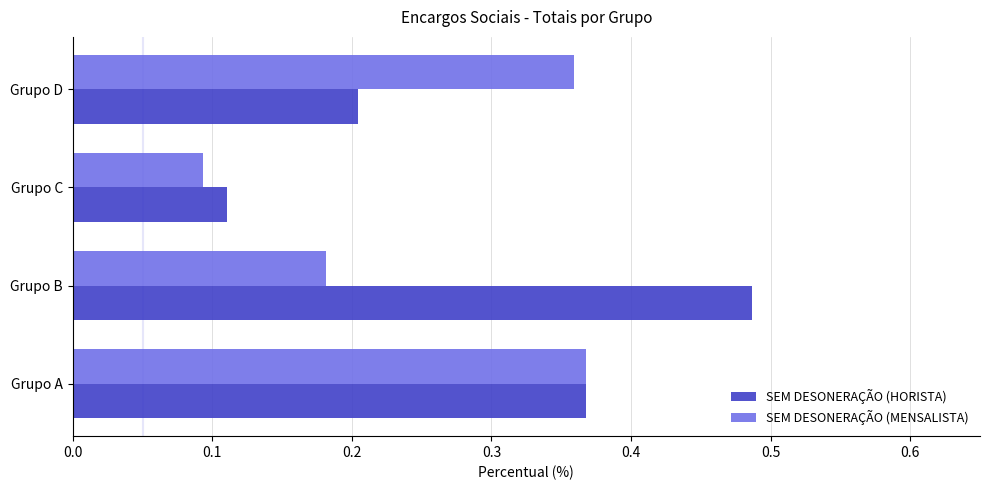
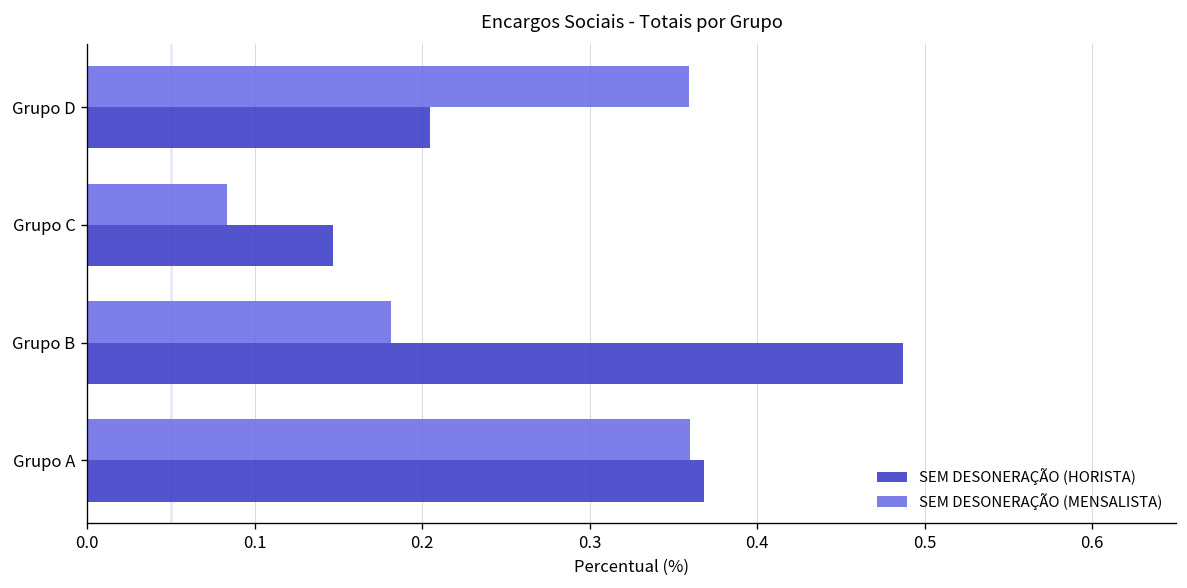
  {
    "SEM DESONERAÇÃO (HORISTA)": {
      "Grupo D": 0.205,
-     "Grupo C": 0.111,
+     "Grupo C": 0.147,
      "Grupo B": 0.487,
      "Grupo A": 0.368
    },
    "SEM DESONERAÇÃO (MENSALISTA)": {
      "Grupo D": 0.359,
-     "Grupo C": 0.093,
+     "Grupo C": 0.083,
      "Grupo B": 0.181,
-     "Grupo A": 0.368
+     "Grupo A": 0.360
    }
  }
